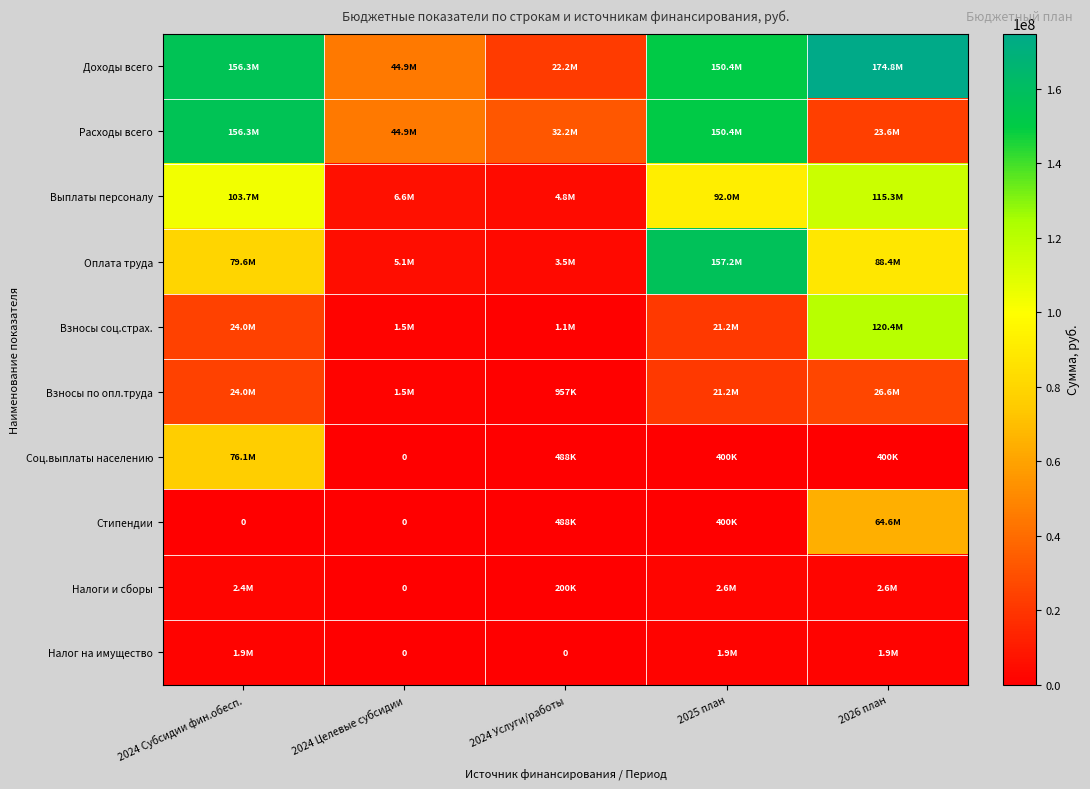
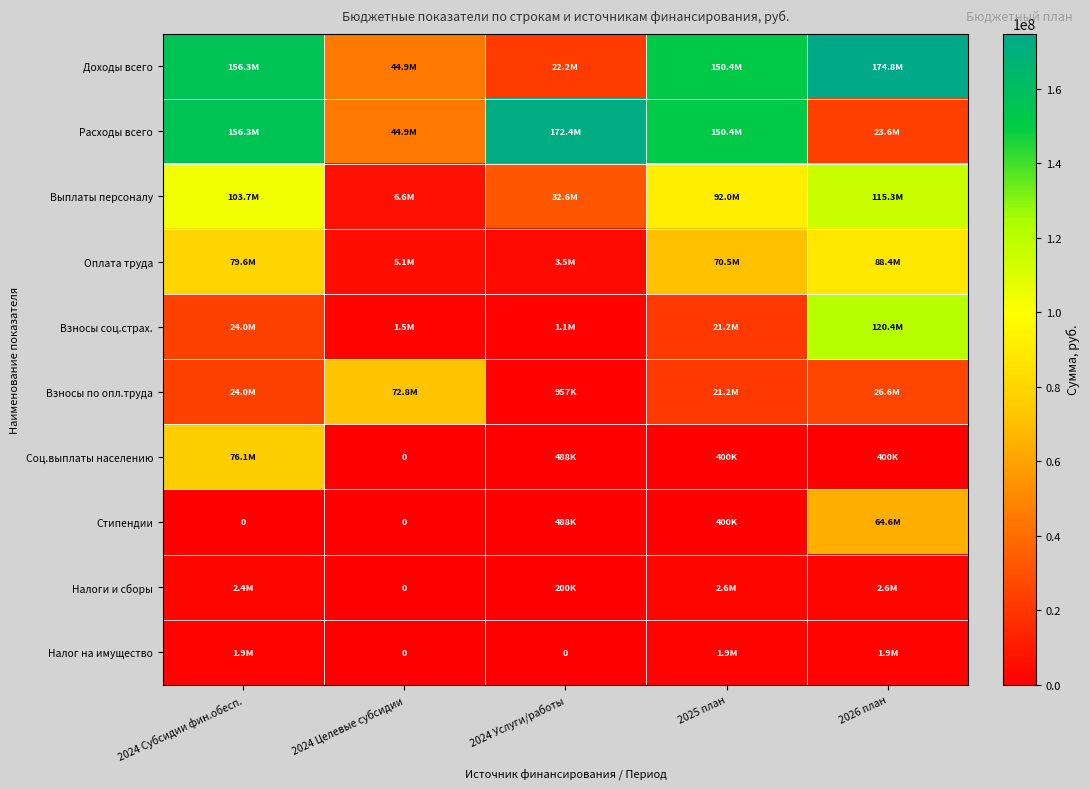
  {
    "Доходы всего": {
      "2024 Субсидии фин.обесп.": "156.3M",
      "2024 Целевые субсидии": "44.9M",
      "2024 Услуги/работы": "22.2M",
      "2025 план": "150.4M",
      "2026 план": "174.8M"
    },
    "Расходы всего": {
      "2024 Субсидии фин.обесп.": "156.3M",
      "2024 Целевые субсидии": "44.9M",
-     "2024 Услуги/работы": "32.2M",
+     "2024 Услуги/работы": "172.4M",
      "2025 план": "150.4M",
      "2026 план": "23.6M"
    },
    "Выплаты персоналу": {
      "2024 Субсидии фин.обесп.": "103.7M",
      "2024 Целевые субсидии": "6.6M",
-     "2024 Услуги/работы": "4.8M",
+     "2024 Услуги/работы": "32.6M",
      "2025 план": "92.0M",
      "2026 план": "115.3M"
    },
    "Оплата труда": {
      "2024 Субсидии фин.обесп.": "79.6M",
      "2024 Целевые субсидии": "5.1M",
      "2024 Услуги/работы": "3.5M",
-     "2025 план": "157.2M",
+     "2025 план": "70.5M",
      "2026 план": "88.4M"
    },
    "Взносы соц.страх.": {
      "2024 Субсидии фин.обесп.": "24.0M",
      "2024 Целевые субсидии": "1.5M",
      "2024 Услуги/работы": "1.1M",
      "2025 план": "21.2M",
      "2026 план": "120.4M"
    },
    "Взносы по опл.труда": {
      "2024 Субсидии фин.обесп.": "24.0M",
-     "2024 Целевые субсидии": "1.5M",
+     "2024 Целевые субсидии": "72.8M",
      "2024 Услуги/работы": "957K",
      "2025 план": "21.2M",
      "2026 план": "26.6M"
    },
    "Соц.выплаты населению": {
      "2024 Субсидии фин.обесп.": "76.1M",
      "2024 Целевые субсидии": "0",
      "2024 Услуги/работы": "488K",
      "2025 план": "400K",
      "2026 план": "400K"
    },
    "Стипендии": {
      "2024 Субсидии фин.обесп.": "0",
      "2024 Целевые субсидии": "0",
      "2024 Услуги/работы": "488K",
      "2025 план": "400K",
      "2026 план": "64.6M"
    },
    "Налоги и сборы": {
      "2024 Субсидии фин.обесп.": "2.4M",
      "2024 Целевые субсидии": "0",
      "2024 Услуги/работы": "200K",
      "2025 план": "2.6M",
      "2026 план": "2.6M"
    },
    "Налог на имущество": {
      "2024 Субсидии фин.обесп.": "1.9M",
      "2024 Целевые субсидии": "0",
      "2024 Услуги/работы": "0",
      "2025 план": "1.9M",
      "2026 план": "1.9M"
    }
  }
